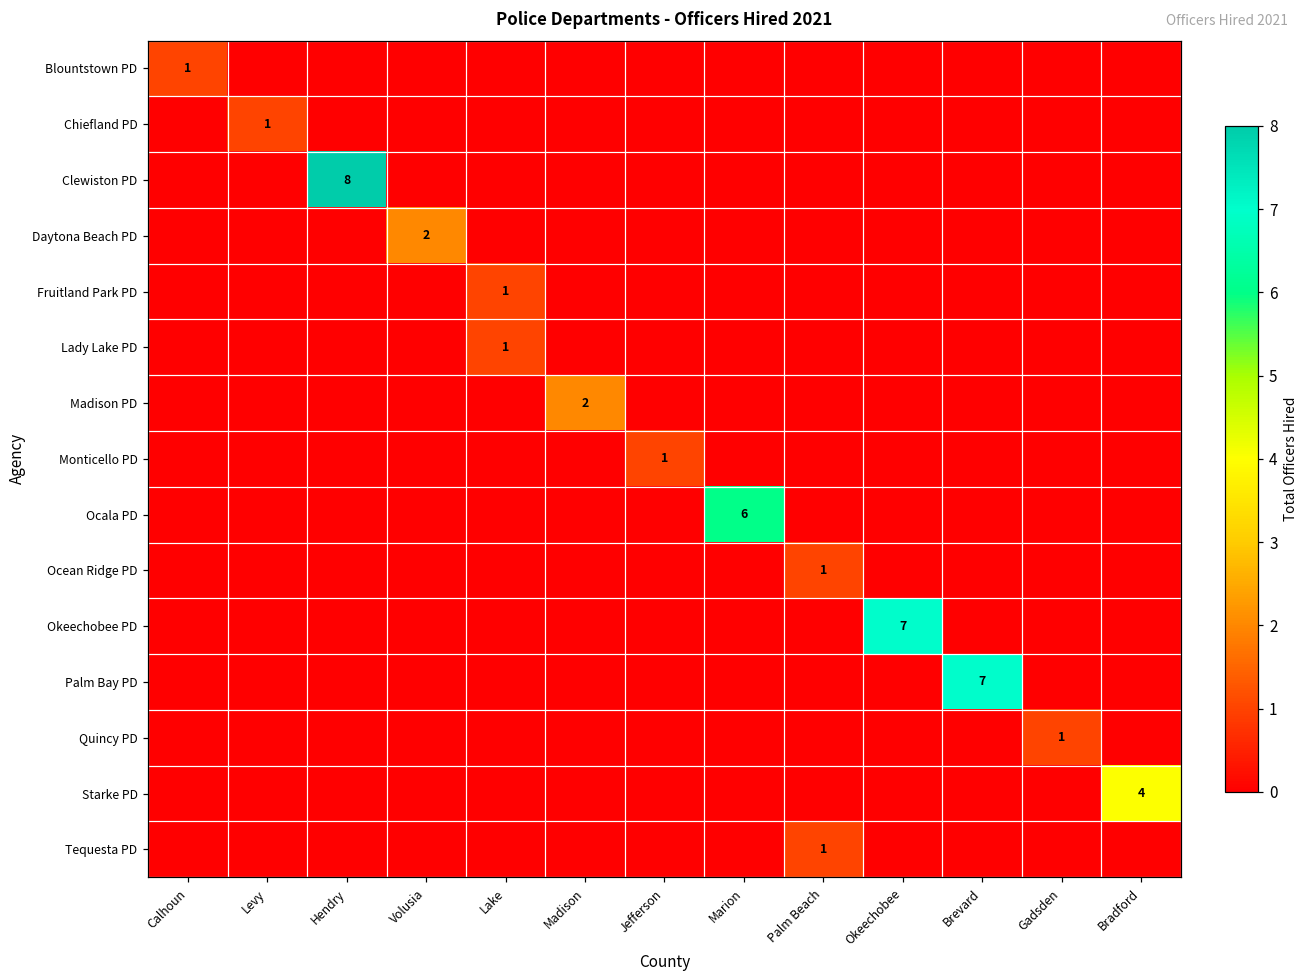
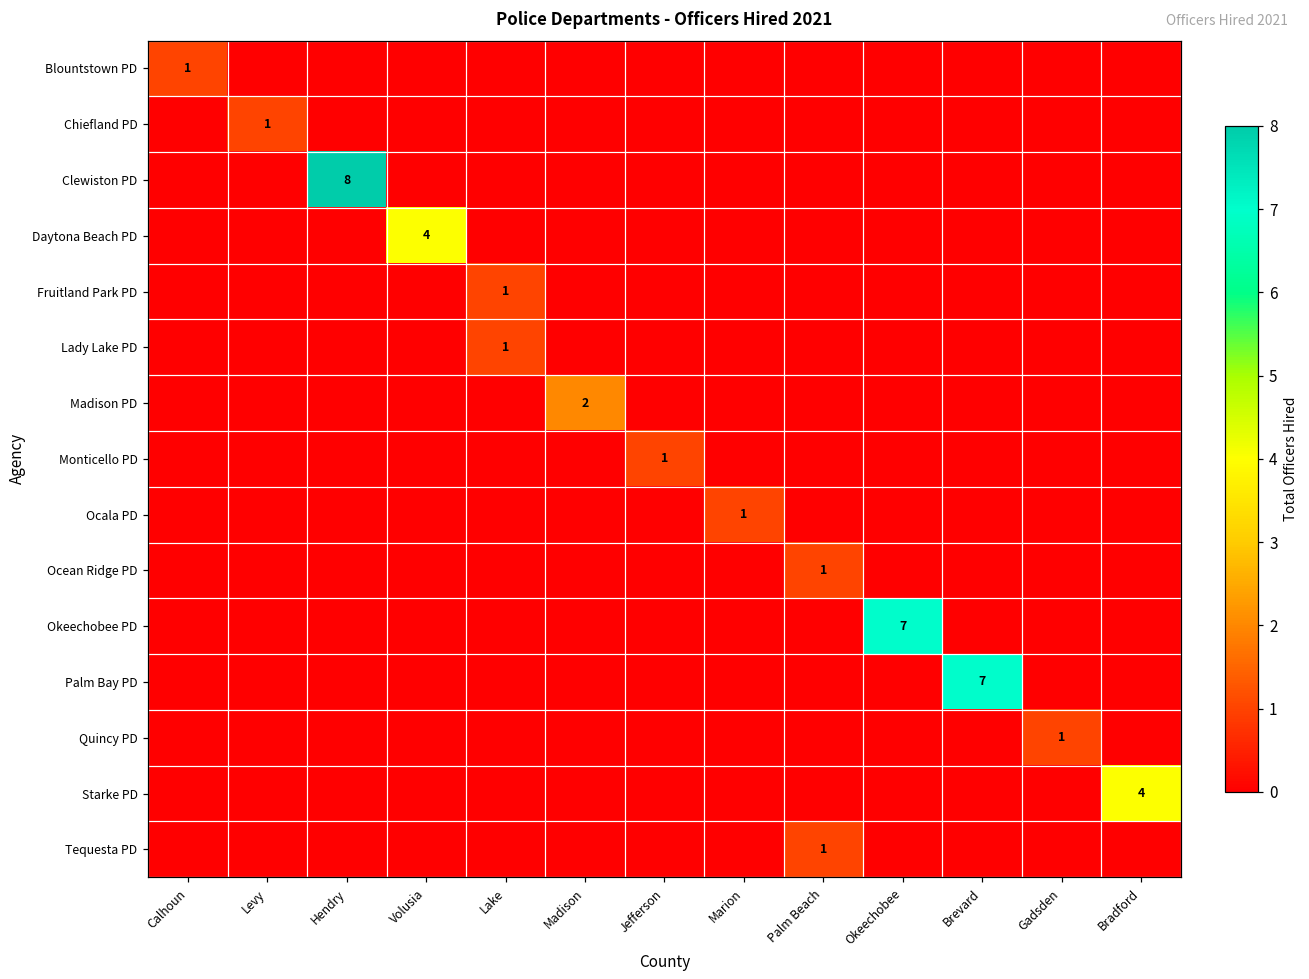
  {
    "Blountstown PD": {
      "Calhoun": 1
    },
    "Chiefland PD": {
      "Levy": 1
    },
    "Clewiston PD": {
      "Hendry": 8
    },
    "Daytona Beach PD": {
-     "Volusia": 2
+     "Volusia": 4
    },
    "Fruitland Park PD": {
      "Lake": 1
    },
    "Lady Lake PD": {
      "Lake": 1
    },
    "Madison PD": {
      "Madison": 2
    },
    "Monticello PD": {
      "Jefferson": 1
    },
    "Ocala PD": {
-     "Marion": 6
+     "Marion": 1
    },
    "Ocean Ridge PD": {
      "Palm Beach": 1
    },
    "Okeechobee PD": {
      "Okeechobee": 7
    },
    "Palm Bay PD": {
      "Brevard": 7
    },
    "Quincy PD": {
      "Gadsden": 1
    },
    "Starke PD": {
      "Bradford": 4
    },
    "Tequesta PD": {
      "Palm Beach": 1
    }
  }
